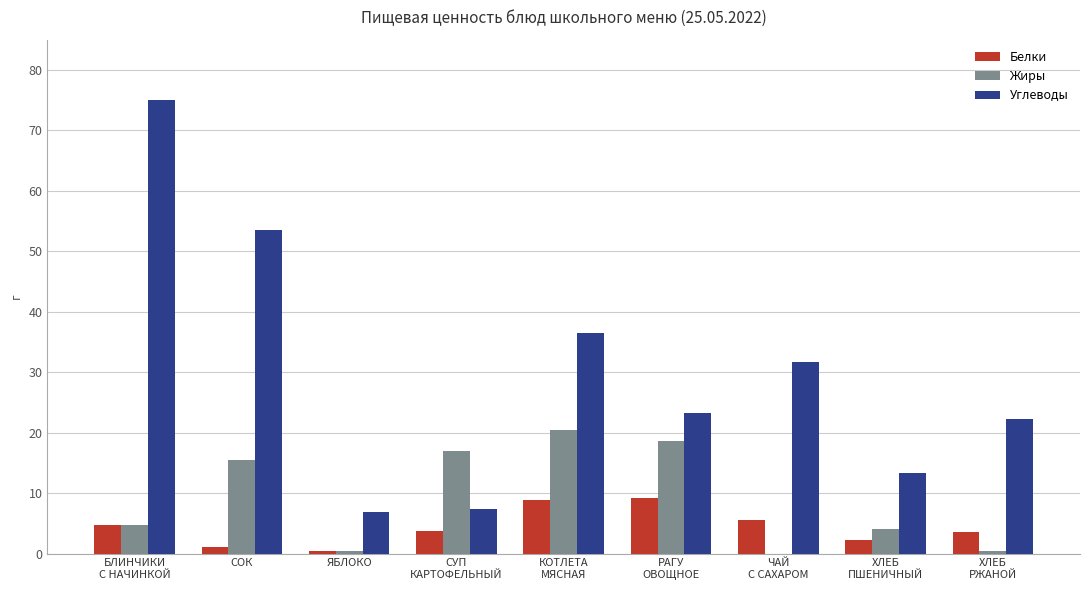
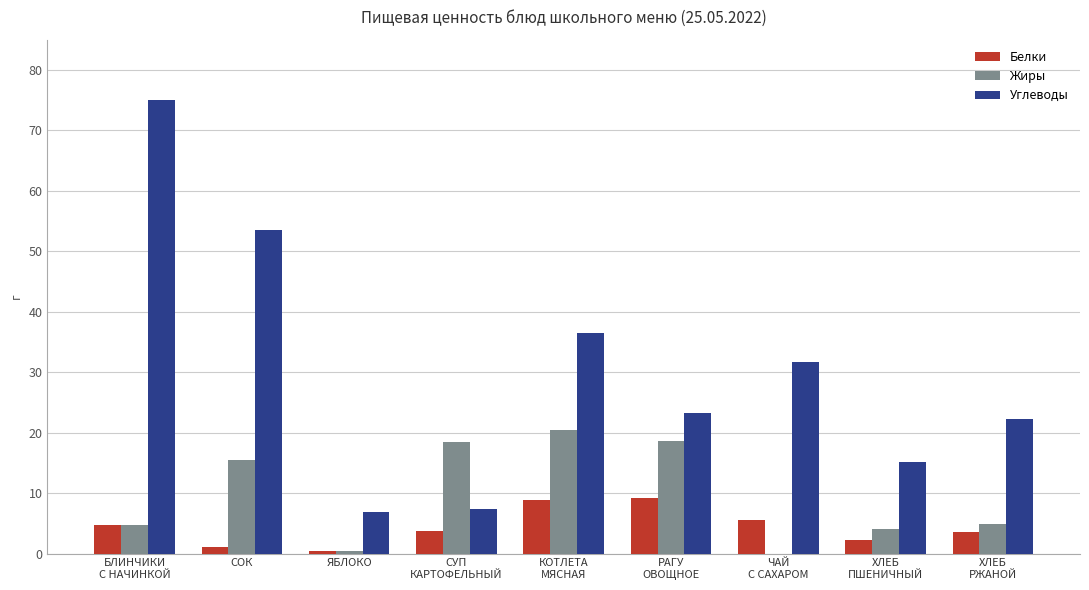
  {
    "Белки": {
      "БЛИНЧИКИ С НАЧИНКОЙ": 5,
      "СОК": 1,
      "ЯБЛОКО": 1,
      "СУП КАРТОФЕЛЬНЫЙ": 4,
      "КОТЛЕТА МЯСНАЯ": 9,
      "РАГУ ОВОЩНОЕ": 9,
      "ЧАЙ С САХАРОМ": 6,
      "ХЛЕБ ПШЕНИЧНЫЙ": 2,
      "ХЛЕБ РЖАНОЙ": 4
    },
    "Жиры": {
      "БЛИНЧИКИ С НАЧИНКОЙ": 5,
      "СОК": 15,
      "ЯБЛОКО": 1,
-     "СУП КАРТОФЕЛЬНЫЙ": 17,
+     "СУП КАРТОФЕЛЬНЫЙ": 18,
      "КОТЛЕТА МЯСНАЯ": 20,
      "РАГУ ОВОЩНОЕ": 19,
      "ЧАЙ С САХАРОМ": 0,
      "ХЛЕБ ПШЕНИЧНЫЙ": 4,
-     "ХЛЕБ РЖАНОЙ": 1
+     "ХЛЕБ РЖАНОЙ": 5
    },
    "Углеводы": {
      "БЛИНЧИКИ С НАЧИНКОЙ": 75,
      "СОК": 54,
      "ЯБЛОКО": 7,
      "СУП КАРТОФЕЛЬНЫЙ": 7,
      "КОТЛЕТА МЯСНАЯ": 36,
      "РАГУ ОВОЩНОЕ": 23,
      "ЧАЙ С САХАРОМ": 32,
-     "ХЛЕБ ПШЕНИЧНЫЙ": 13,
+     "ХЛЕБ ПШЕНИЧНЫЙ": 15,
      "ХЛЕБ РЖАНОЙ": 22
    }
  }
